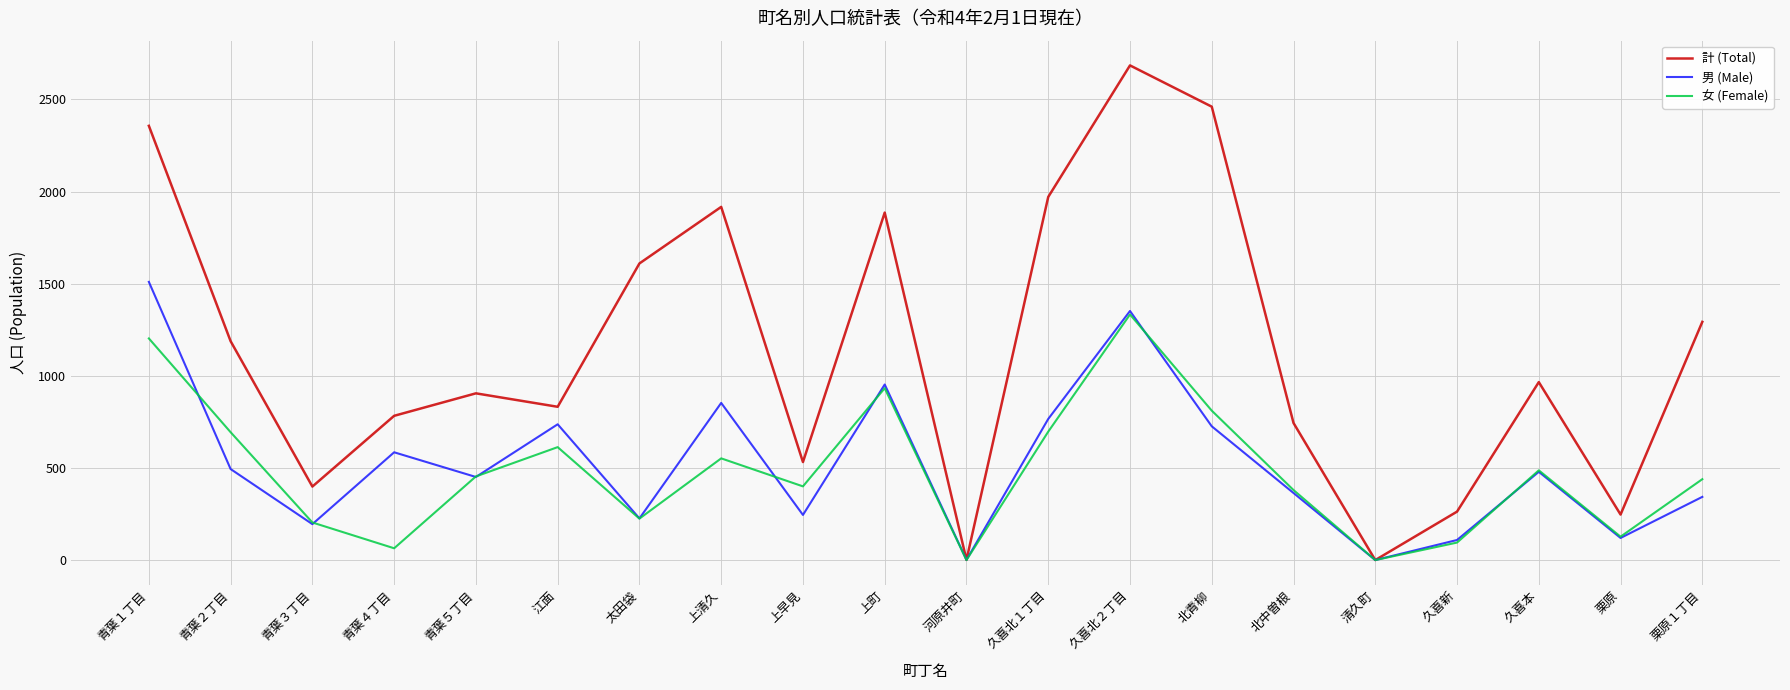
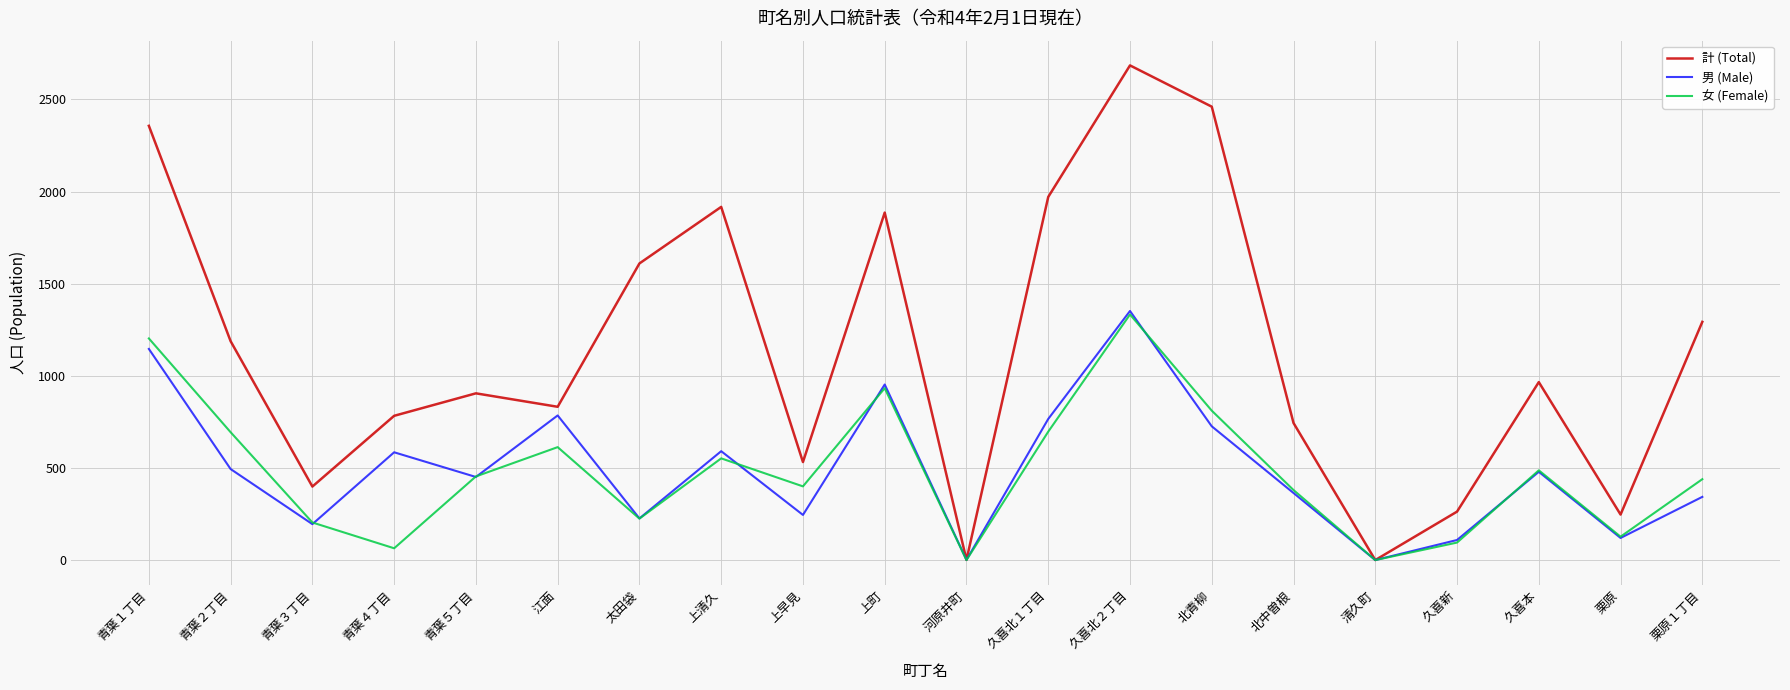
  {
    "計 (Total)": {
      "青葉１丁目": 2360,
      "青葉２丁目": 1190,
      "青葉３丁目": 400,
      "青葉４丁目": 780,
      "青葉５丁目": 910,
      "江面": 830,
      "太田袋": 1610,
      "上清久": 1920,
      "上早見": 530,
      "上町": 1890,
      "久喜北１丁目": 1970,
      "久喜北２丁目": 2690,
      "北青柳": 2460,
      "北中曽根": 740,
      "久喜新": 260,
      "久喜本": 970,
      "栗原": 250,
      "栗原１丁目": 1290
    },
    "男 (Male)": {
-     "青葉１丁目": 1510,
+     "青葉１丁目": 1150,
      "青葉２丁目": 490,
      "青葉４丁目": 590,
-     "江面": 740,
-     "上清久": 850,
+     "江面": 790,
+     "上清久": 590,
      "上早見": 250,
      "上町": 950,
      "久喜北１丁目": 770,
      "久喜北２丁目": 1350,
      "北青柳": 730,
      "北中曽根": 360,
      "久喜新": 110,
      "栗原１丁目": 340
    },
    "女 (Female)": {
      "青葉１丁目": 1200,
      "青葉２丁目": 690,
      "青葉４丁目": 60,
      "江面": 610,
      "上清久": 550,
      "上早見": 400,
      "上町": 930,
      "久喜北１丁目": 700,
      "久喜北２丁目": 1330,
      "北青柳": 810,
      "北中曽根": 380,
      "久喜新": 100,
      "栗原１丁目": 440
    }
  }
